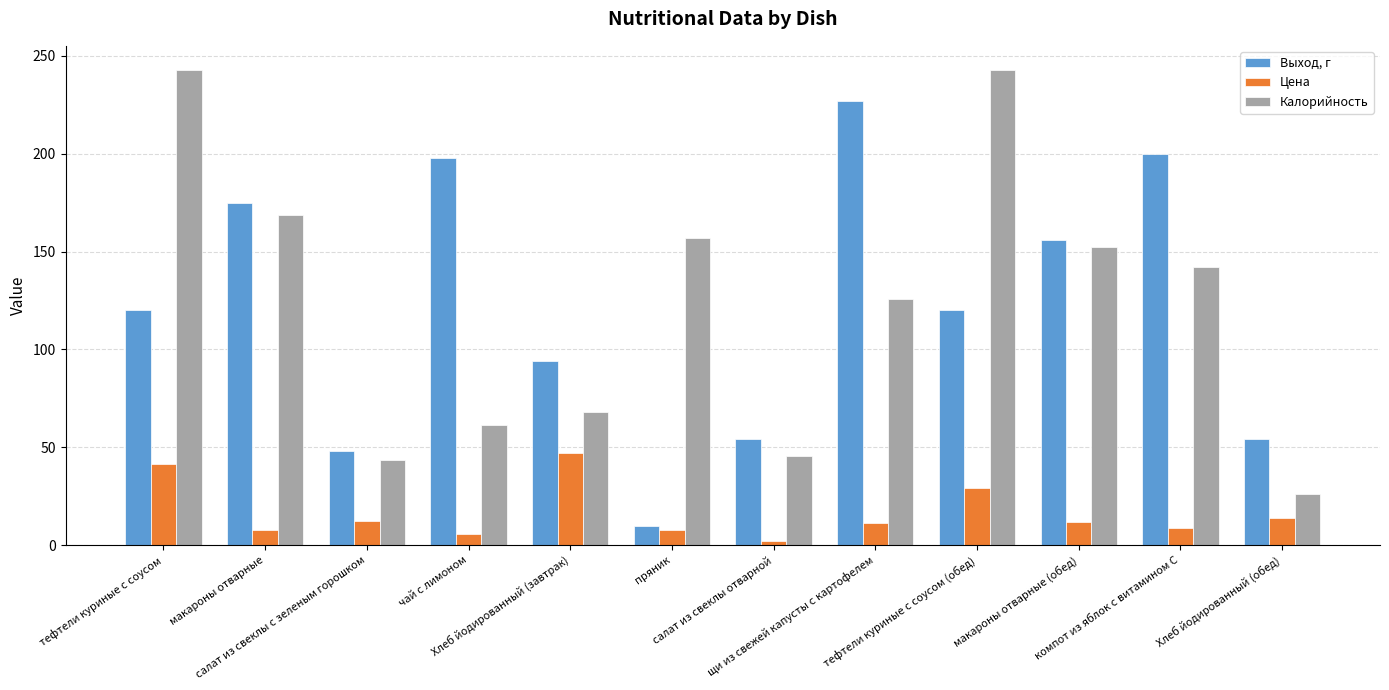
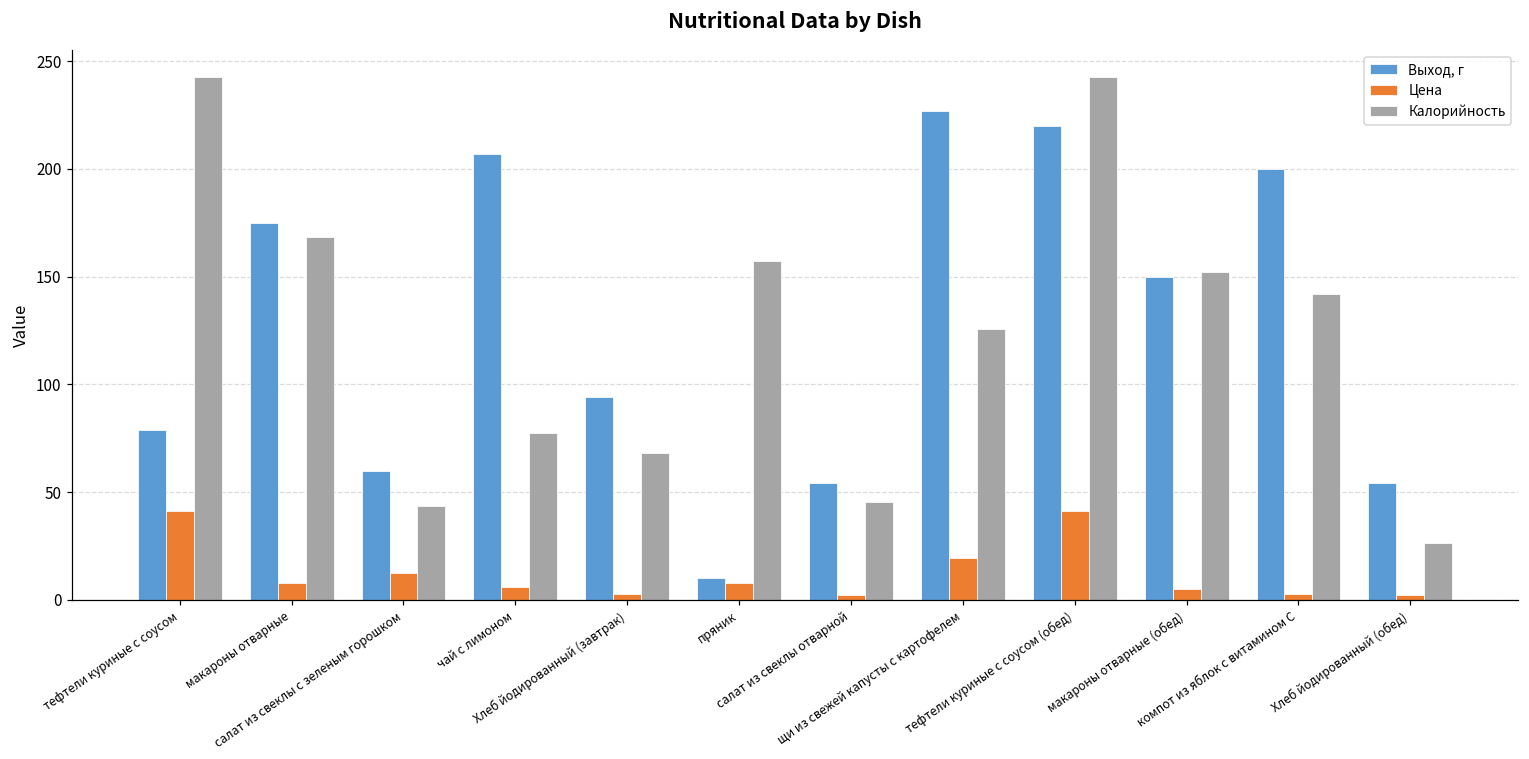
  {
    "Выход, г": {
-     "тефтели куриные с соусом": 120,
+     "тефтели куриные с соусом": 79,
      "макароны отварные": 175,
-     "салат из свеклы с зеленым горошком": 48,
-     "чай с лимоном": 198,
+     "салат из свеклы с зеленым горошком": 60,
+     "чай с лимоном": 207,
      "Хлеб йодированный (завтрак)": 94,
      "пряник": 10,
      "салат из свеклы отварной": 54,
      "щи из свежей капусты с картофелем": 227,
-     "тефтели куриные с соусом (обед)": 120,
-     "макароны отварные (обед)": 156,
+     "тефтели куриные с соусом (обед)": 220,
+     "макароны отварные (обед)": 150,
      "компот из яблок с витамином С": 200,
      "Хлеб йодированный (обед)": 54
    },
    "Цена": {
      "тефтели куриные с соусом": 41,
      "макароны отварные": 8,
      "салат из свеклы с зеленым горошком": 12,
      "чай с лимоном": 6,
-     "Хлеб йодированный (завтрак)": 47,
+     "Хлеб йодированный (завтрак)": 3,
      "пряник": 8,
      "салат из свеклы отварной": 2,
-     "щи из свежей капусты с картофелем": 11,
-     "тефтели куриные с соусом (обед)": 29,
-     "макароны отварные (обед)": 12,
-     "компот из яблок с витамином С": 9,
-     "Хлеб йодированный (обед)": 14
+     "щи из свежей капусты с картофелем": 19,
+     "тефтели куриные с соусом (обед)": 41,
+     "макароны отварные (обед)": 5,
+     "компот из яблок с витамином С": 3,
+     "Хлеб йодированный (обед)": 2
    },
    "Калорийность": {
      "тефтели куриные с соусом": 243,
      "макароны отварные": 169,
      "салат из свеклы с зеленым горошком": 44,
-     "чай с лимоном": 62,
+     "чай с лимоном": 77,
      "Хлеб йодированный (завтрак)": 68,
      "пряник": 157,
      "салат из свеклы отварной": 46,
      "щи из свежей капусты с картофелем": 126,
      "тефтели куриные с соусом (обед)": 243,
      "макароны отварные (обед)": 152,
      "компот из яблок с витамином С": 142,
      "Хлеб йодированный (обед)": 26
    }
  }
